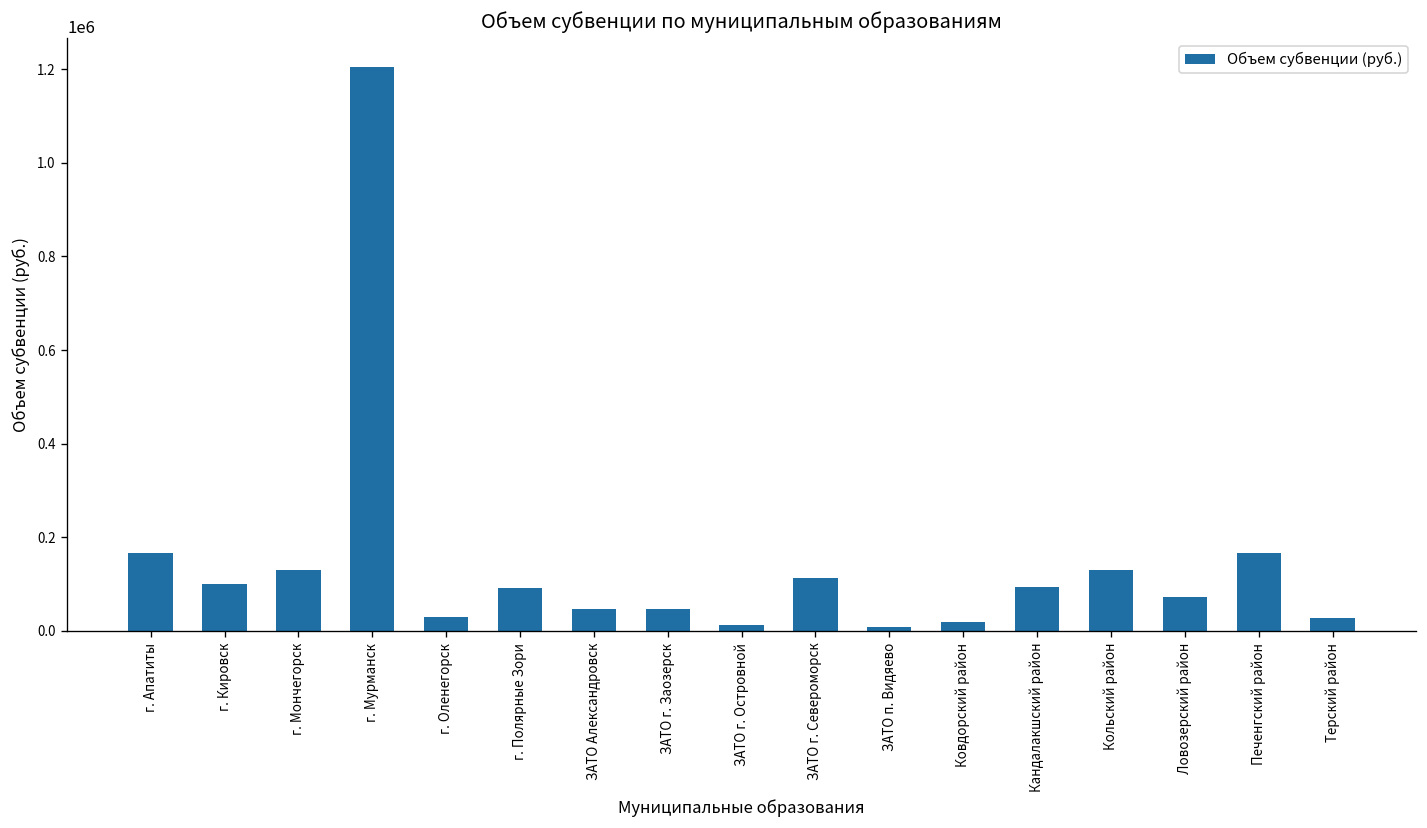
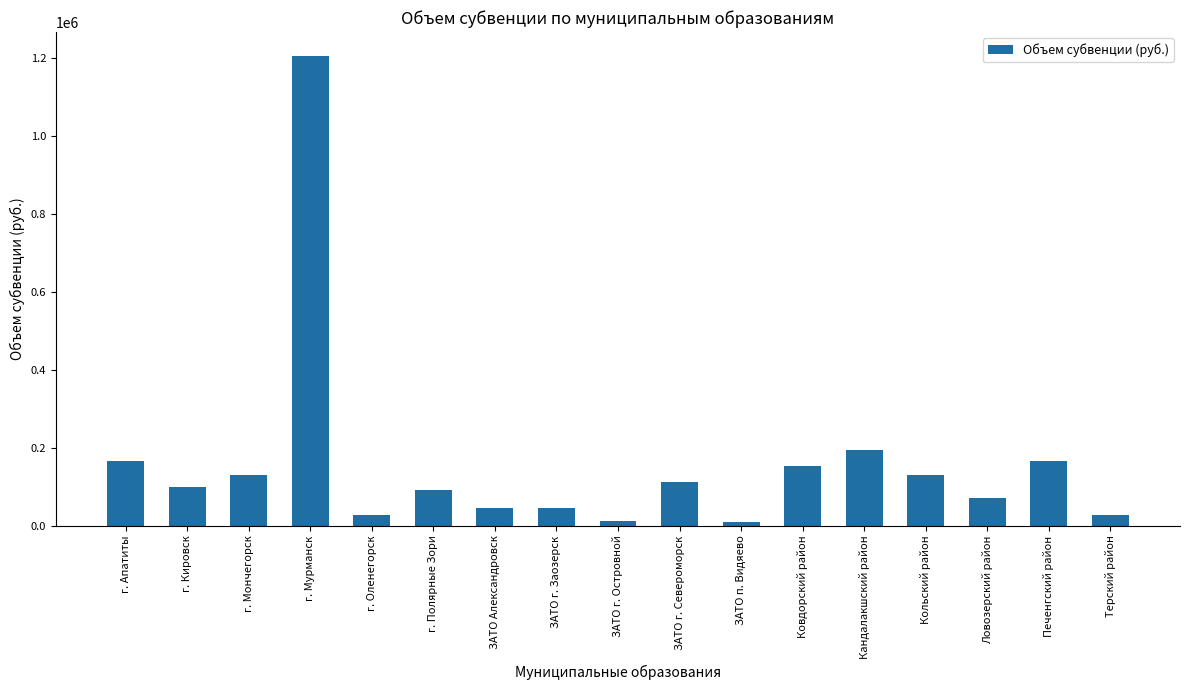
  {
    "г. Апатиты": 170000,
    "г. Кировск": 100000,
    "г. Мончегорск": 130000,
    "г. Мурманск": 1210000,
    "г. Оленегорск": 30000,
    "г. Полярные Зори": 90000,
    "ЗАТО Александровск": 50000,
    "ЗАТО г. Заозерск": 50000,
    "ЗАТО г. Островной": 10000,
    "ЗАТО г. Североморск": 110000,
    "ЗАТО п. Видяево": 10000,
-   "Ковдорский район": 20000,
-   "Кандалакшский район": 90000,
+   "Ковдорский район": 150000,
+   "Кандалакшский район": 190000,
    "Кольский район": 130000,
    "Ловозерский район": 70000,
    "Печенгский район": 170000,
    "Терский район": 30000
  }
